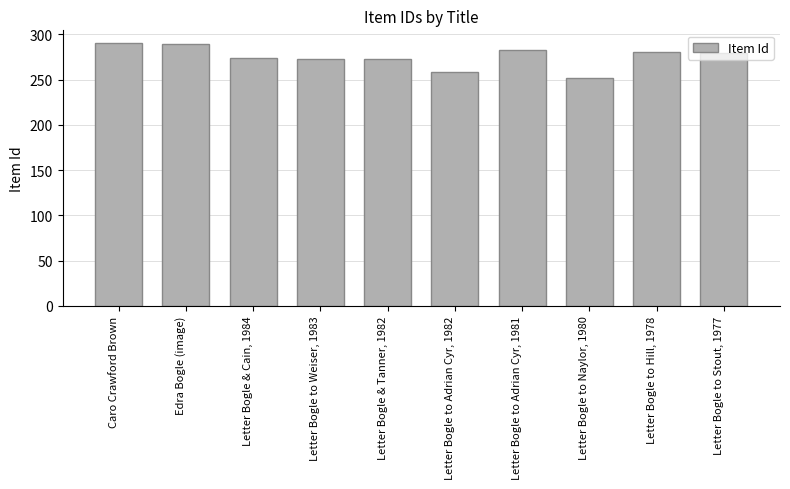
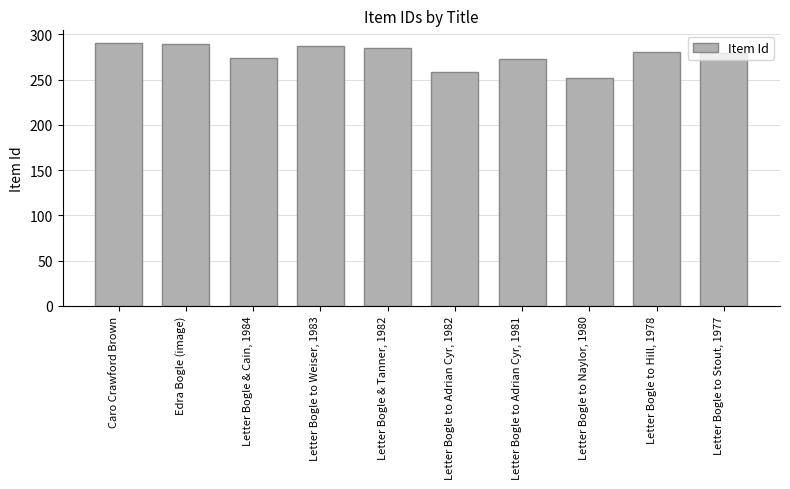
  {
    "Caro Crawford Brown": 290,
    "Edra Bogle (image)": 290,
    "Letter Bogle & Cain, 1984": 270,
-   "Letter Bogle to Weiser, 1983": 270,
-   "Letter Bogle & Tanner, 1982": 270,
+   "Letter Bogle to Weiser, 1983": 290,
+   "Letter Bogle & Tanner, 1982": 290,
    "Letter Bogle to Adrian Cyr, 1982": 260,
-   "Letter Bogle to Adrian Cyr, 1981": 280,
+   "Letter Bogle to Adrian Cyr, 1981": 270,
    "Letter Bogle to Naylor, 1980": 250,
    "Letter Bogle to Hill, 1978": 280
  }
